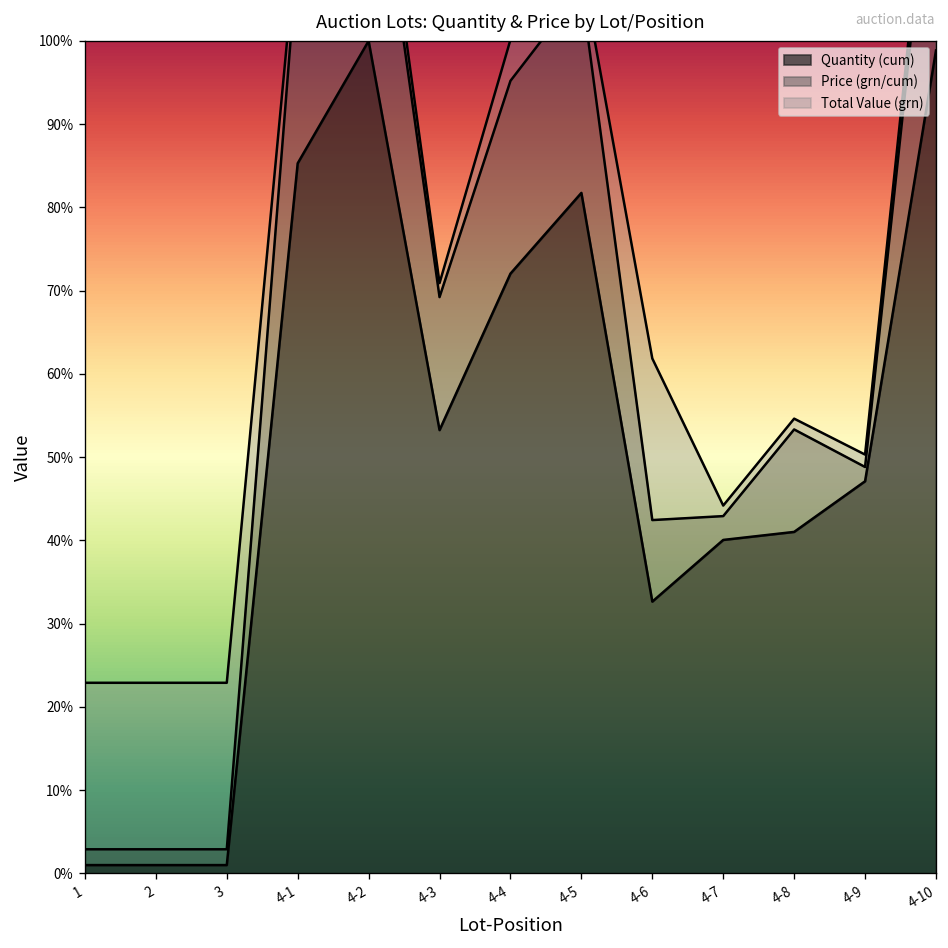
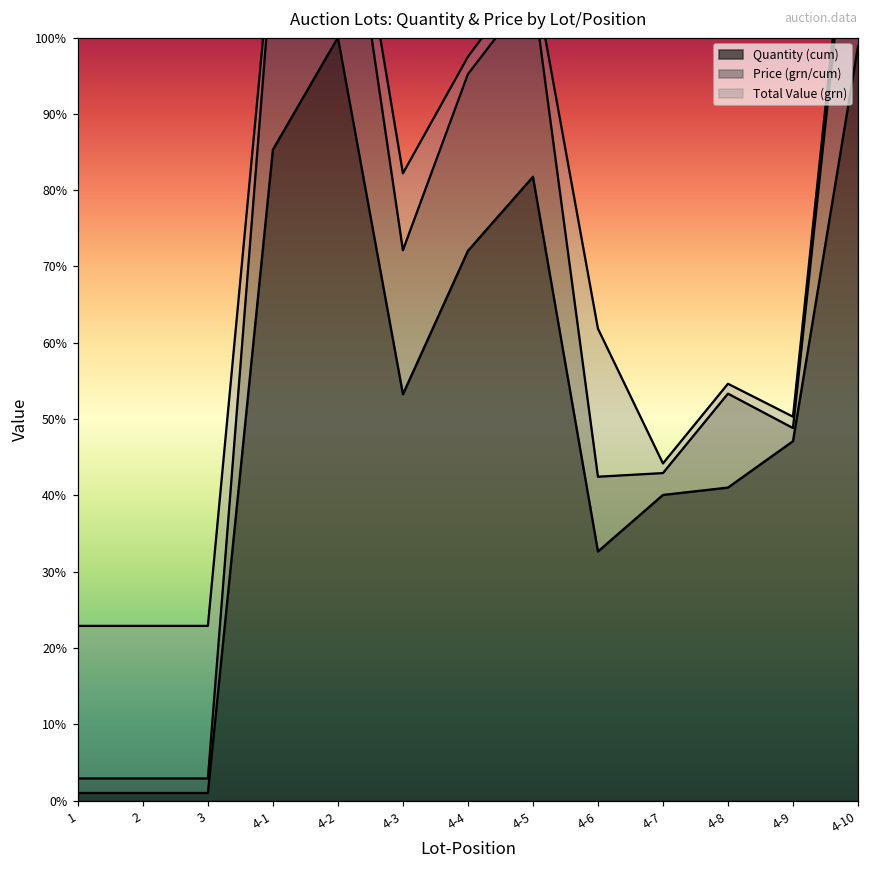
  {
    "Quantity (cum)": {
      "1": "1%",
      "2": "1%",
      "3": "1%",
      "4-1": "85%",
      "4-2": "100%",
      "4-3": "53%",
      "4-4": "72%",
      "4-5": "82%",
      "4-6": "33%",
      "4-7": "40%",
      "4-8": "41%",
      "4-9": "47%",
      "4-10": "99%"
    },
    "Price (grn/cum)": {
      "1": "2%",
      "2": "2%",
      "3": "2%",
-     "4-3": "16%",
+     "4-3": "19%",
      "4-4": "23%",
      "4-6": "10%",
      "4-7": "3%",
      "4-8": "12%",
      "4-9": "2%"
    },
    "Total Value (grn)": {
      "1": "20%",
      "2": "20%",
      "3": "20%",
-     "4-3": "2%",
-     "4-4": "5%",
+     "4-3": "10%",
+     "4-4": "2%",
      "4-6": "19%",
      "4-7": "1%",
      "4-8": "1%",
      "4-9": "1%"
    }
  }
